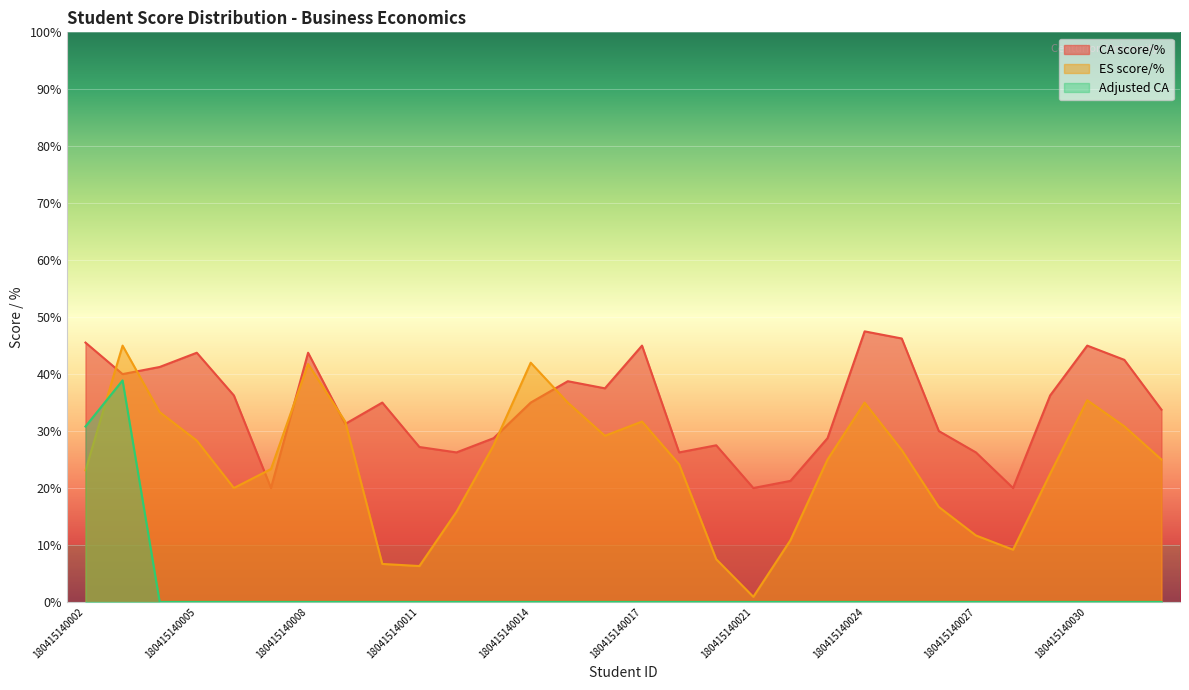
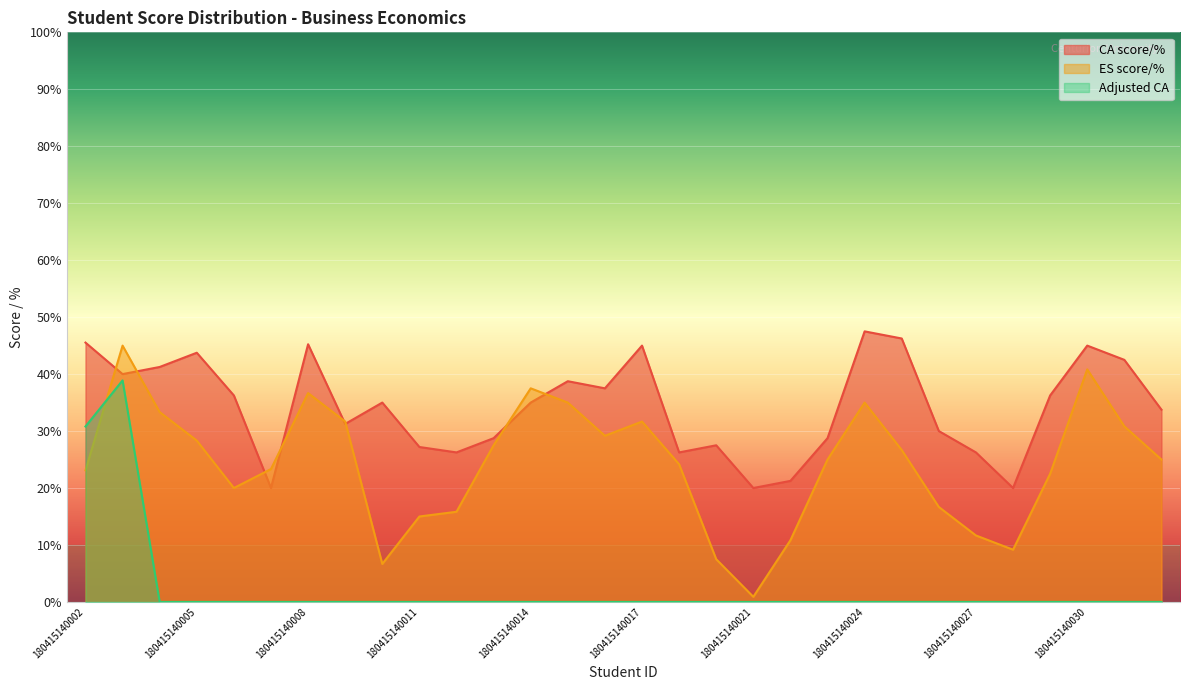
  {
    "CA score/%": {
      "180415140002": "46%",
      "180415140005": "44%",
-     "180415140008": "44%",
+     "180415140008": "45%",
      "180415140011": "27%",
      "180415140014": "35%",
      "180415140017": "45%",
      "180415140021": "20%",
      "180415140024": "48%",
      "180415140027": "26%",
      "180415140030": "45%"
    },
    "ES score/%": {
      "180415140002": "23%",
      "180415140005": "28%",
-     "180415140008": "42%",
-     "180415140011": "6%",
-     "180415140014": "42%",
+     "180415140008": "37%",
+     "180415140011": "15%",
+     "180415140014": "38%",
      "180415140017": "32%",
      "180415140021": "1%",
      "180415140024": "35%",
      "180415140027": "12%",
-     "180415140030": "35%"
+     "180415140030": "41%"
    },
    "Adjusted CA": {
      "180415140002": "31%",
      "180415140005": "0%",
      "180415140008": "0%",
      "180415140011": "0%",
      "180415140014": "0%",
      "180415140017": "0%",
      "180415140021": "0%",
      "180415140024": "0%",
      "180415140027": "0%",
      "180415140030": "0%"
    }
  }
